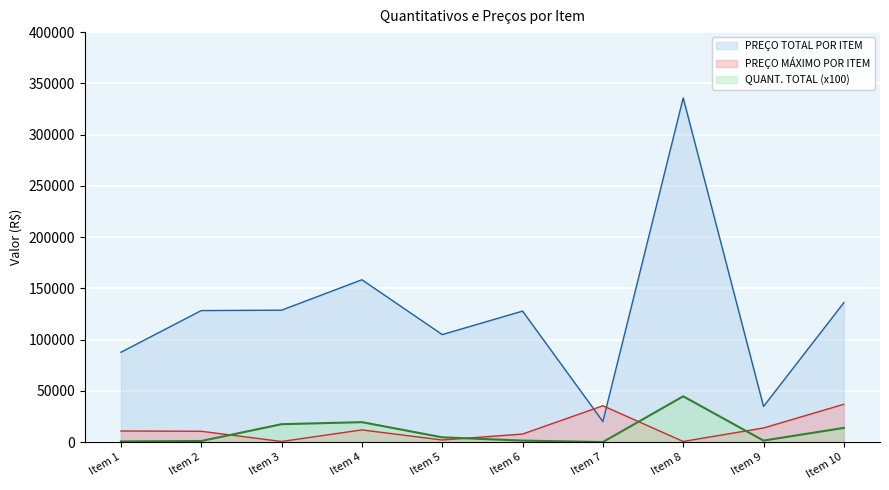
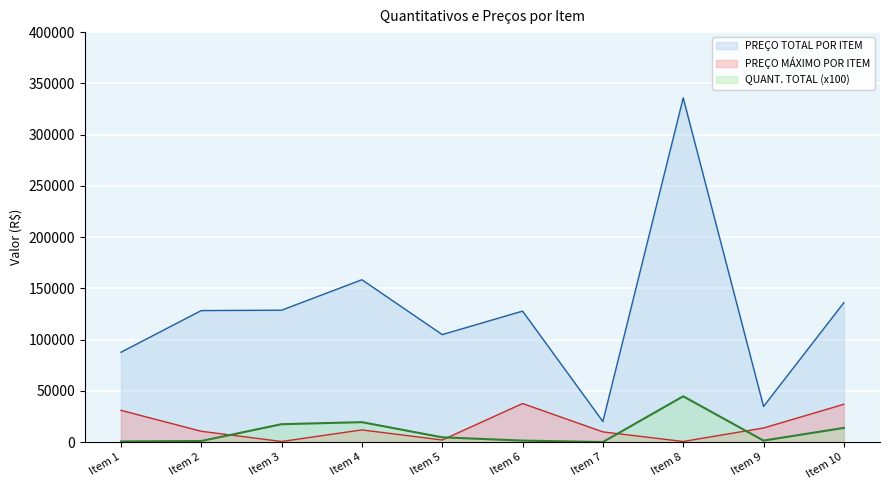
  {
    "PREÇO MÁXIMO POR ITEM": {
-     "Item 1": 11000,
+     "Item 1": 31000,
      "Item 2": 11000,
      "Item 3": 1000,
      "Item 4": 12000,
      "Item 5": 2000,
-     "Item 6": 8000,
-     "Item 7": 36000,
+     "Item 6": 38000,
+     "Item 7": 10000,
      "Item 8": 1000,
      "Item 9": 14000,
      "Item 10": 37000
    }
  }
